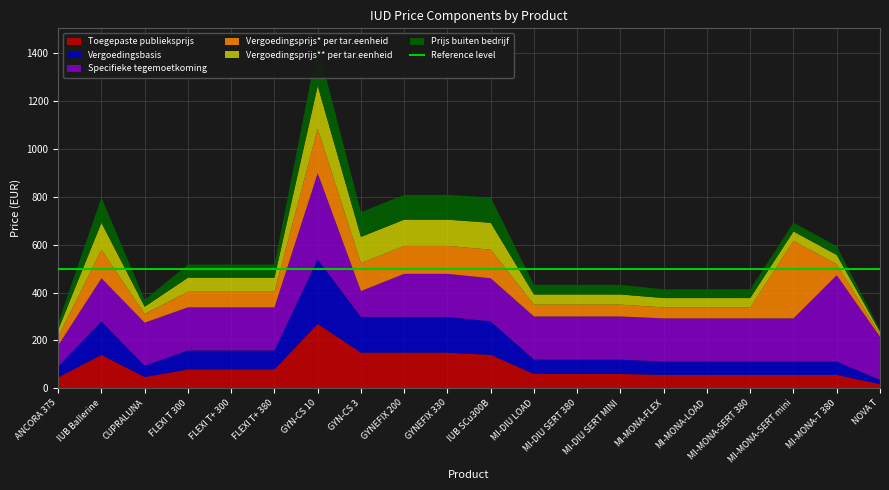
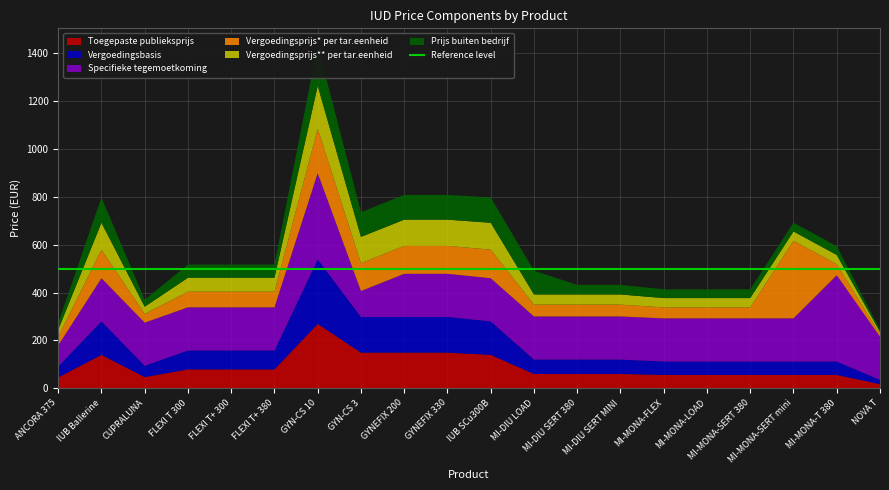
  {
    "Toegepaste publieksprijs": {
      "ANCORA 375": 50,
      "IUB Ballerine": 140,
      "CUPRALUNA": 50,
      "FLEXI T 300": 80,
      "FLEXI T+ 300": 80,
      "FLEXI T+ 380": 80,
      "GYN-CS 10": 270,
      "GYN-CS 3": 150,
      "GYNEFIX 200": 150,
      "GYNEFIX 330": 150,
      "IUB SCu300B": 140,
      "MI-DIU LOAD": 60,
      "MI-DIU SERT 380": 60,
      "MI-DIU SERT MINI": 60,
      "MI-MONA-FLEX": 60,
      "MI-MONA-LOAD": 60,
      "MI-MONA-SERT 380": 60,
      "MI-MONA-SERT mini": 60,
      "MI-MONA-T 380": 60,
      "NOVA T": 20
    },
    "Vergoedingsbasis": {
      "ANCORA 375": 50,
      "IUB Ballerine": 140,
      "CUPRALUNA": 50,
      "FLEXI T 300": 80,
      "FLEXI T+ 300": 80,
      "FLEXI T+ 380": 80,
      "GYN-CS 10": 270,
      "GYN-CS 3": 150,
      "GYNEFIX 200": 150,
      "GYNEFIX 330": 150,
      "IUB SCu300B": 140,
      "MI-DIU LOAD": 60,
      "MI-DIU SERT 380": 60,
      "MI-DIU SERT MINI": 60,
      "MI-MONA-FLEX": 60,
      "MI-MONA-LOAD": 60,
      "MI-MONA-SERT 380": 60,
      "MI-MONA-SERT mini": 60,
      "MI-MONA-T 380": 60,
      "NOVA T": 20
    },
    "Specifieke tegemoetkoming": {
      "ANCORA 375": 90,
      "IUB Ballerine": 180,
      "CUPRALUNA": 180,
      "FLEXI T 300": 180,
      "FLEXI T+ 300": 180,
      "FLEXI T+ 380": 180,
      "GYN-CS 10": 360,
      "GYN-CS 3": 110,
      "GYNEFIX 200": 180,
      "GYNEFIX 330": 180,
      "IUB SCu300B": 180,
      "MI-DIU LOAD": 180,
      "MI-DIU SERT 380": 180,
      "MI-DIU SERT MINI": 180,
      "MI-MONA-FLEX": 180,
      "MI-MONA-LOAD": 180,
      "MI-MONA-SERT 380": 180,
      "MI-MONA-SERT mini": 180,
      "MI-MONA-T 380": 360,
      "NOVA T": 180
    },
    "Vergoedingsprijs* per tar.eenheid": {
      "ANCORA 375": 40,
      "IUB Ballerine": 120,
      "CUPRALUNA": 40,
      "FLEXI T 300": 70,
      "FLEXI T+ 300": 70,
      "FLEXI T+ 380": 70,
      "GYN-CS 10": 190,
      "GYN-CS 3": 120,
      "GYNEFIX 200": 120,
      "GYNEFIX 330": 120,
      "IUB SCu300B": 120,
      "MI-DIU LOAD": 50,
      "MI-DIU SERT 380": 50,
      "MI-DIU SERT MINI": 50,
      "MI-MONA-FLEX": 50,
      "MI-MONA-LOAD": 50,
      "MI-MONA-SERT 380": 50,
      "MI-MONA-SERT mini": 320,
      "MI-MONA-T 380": 50
    },
    "Vergoedingsprijs** per tar.eenheid": {
      "ANCORA 375": 30,
      "IUB Ballerine": 110,
      "CUPRALUNA": 30,
      "FLEXI T 300": 60,
      "FLEXI T+ 300": 60,
      "FLEXI T+ 380": 60,
      "GYN-CS 10": 180,
      "GYN-CS 3": 110,
      "GYNEFIX 200": 110,
      "GYNEFIX 330": 110,
      "IUB SCu300B": 110,
      "MI-DIU LOAD": 40,
      "MI-DIU SERT 380": 40,
      "MI-DIU SERT MINI": 40,
      "MI-MONA-FLEX": 40,
      "MI-MONA-LOAD": 40,
      "MI-MONA-SERT 380": 40,
      "MI-MONA-SERT mini": 40,
      "MI-MONA-T 380": 40
    },
    "Prijs buiten bedrijf": {
      "ANCORA 375": 30,
      "IUB Ballerine": 110,
      "CUPRALUNA": 30,
      "FLEXI T 300": 60,
      "FLEXI T+ 300": 60,
      "FLEXI T+ 380": 60,
      "GYN-CS 3": 100,
      "GYNEFIX 200": 100,
      "GYNEFIX 330": 100,
      "IUB SCu300B": 110,
-     "MI-DIU LOAD": 40,
+     "MI-DIU LOAD": 100,
      "MI-DIU SERT 380": 40,
      "MI-DIU SERT MINI": 40,
      "MI-MONA-FLEX": 40,
      "MI-MONA-LOAD": 40,
      "MI-MONA-SERT 380": 40,
      "MI-MONA-SERT mini": 40,
      "MI-MONA-T 380": 40
    }
  }
